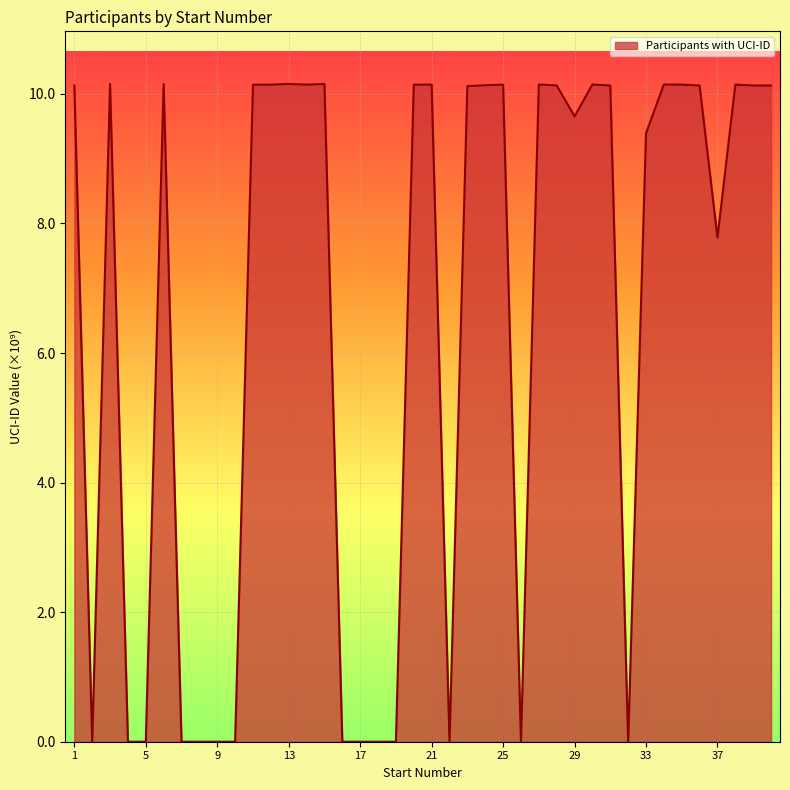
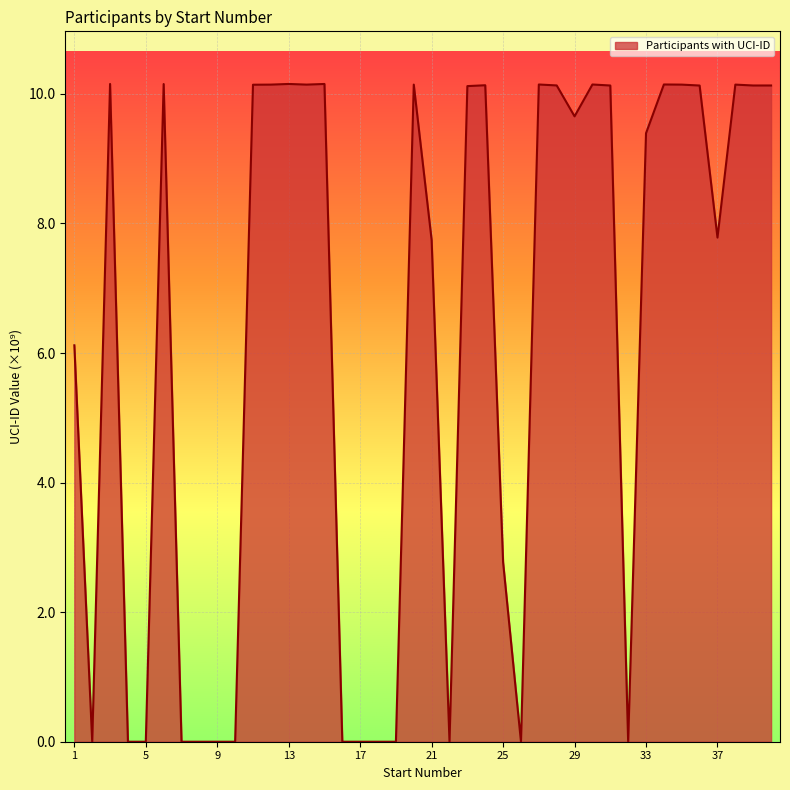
  {
-   "1": 10.1,
+   "1": 6.1,
    "5": 0.0,
    "9": 0.0,
    "13": 10.2,
    "17": 0.0,
-   "21": 10.1,
-   "25": 10.1,
+   "21": 7.7,
+   "25": 2.8,
    "29": 9.7,
    "33": 9.4,
    "37": 7.8
  }
